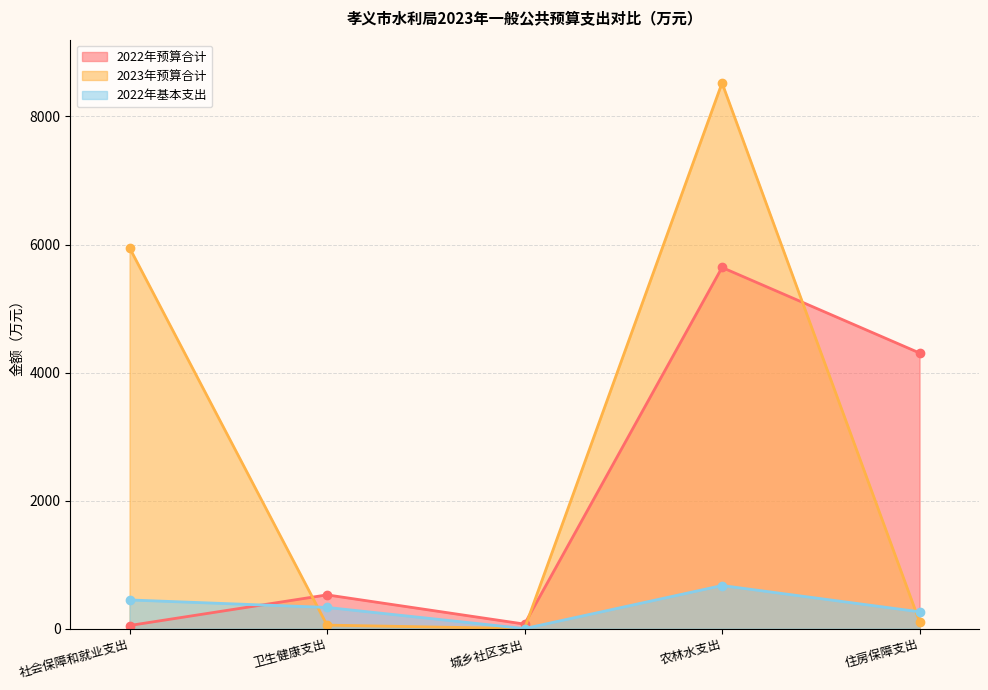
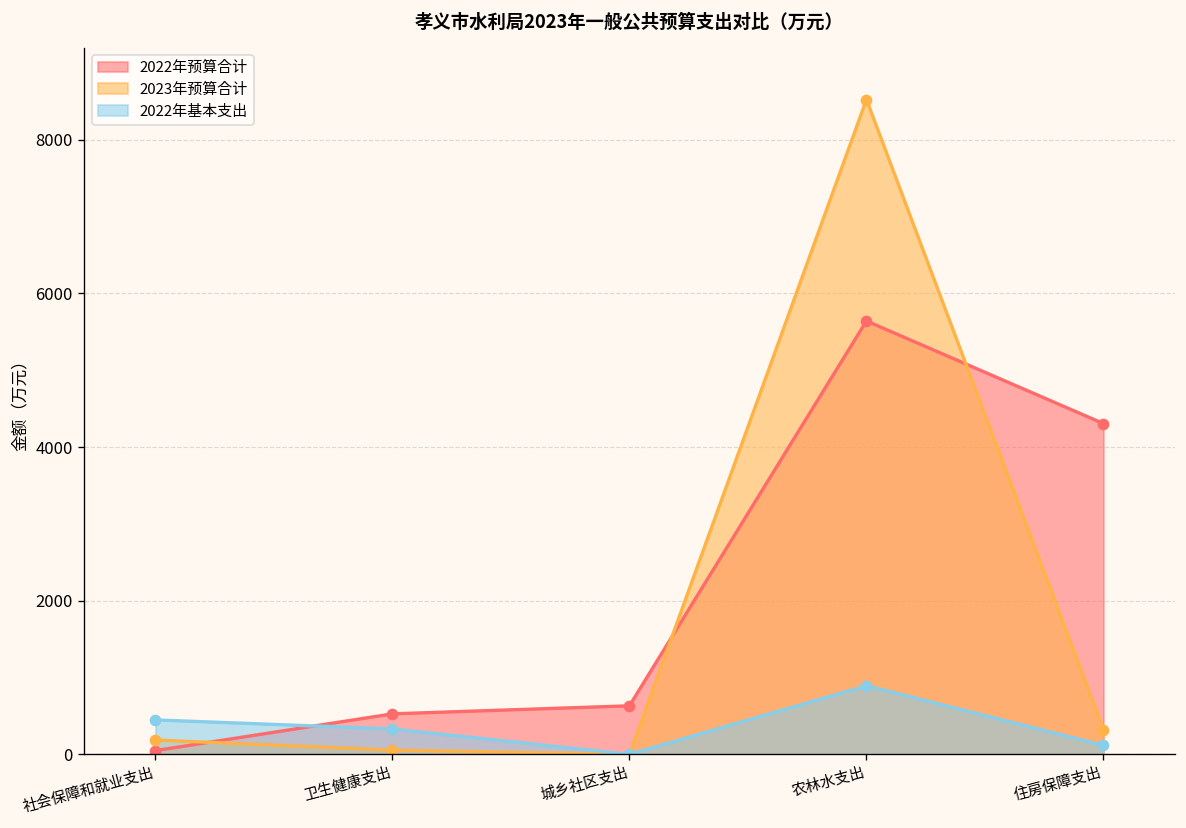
  {
    "2022年预算合计": {
      "社会保障和就业支出": 0,
      "卫生健康支出": 500,
-     "城乡社区支出": 100,
+     "城乡社区支出": 600,
      "农林水支出": 5600,
      "住房保障支出": 4300
    },
    "2023年预算合计": {
-     "社会保障和就业支出": 5900,
+     "社会保障和就业支出": 200,
      "卫生健康支出": 100,
      "农林水支出": 8500,
-     "住房保障支出": 100
+     "住房保障支出": 300
    },
    "2022年基本支出": {
      "社会保障和就业支出": 400,
      "卫生健康支出": 300,
-     "农林水支出": 700,
-     "住房保障支出": 300
+     "农林水支出": 900,
+     "住房保障支出": 100
    }
  }
